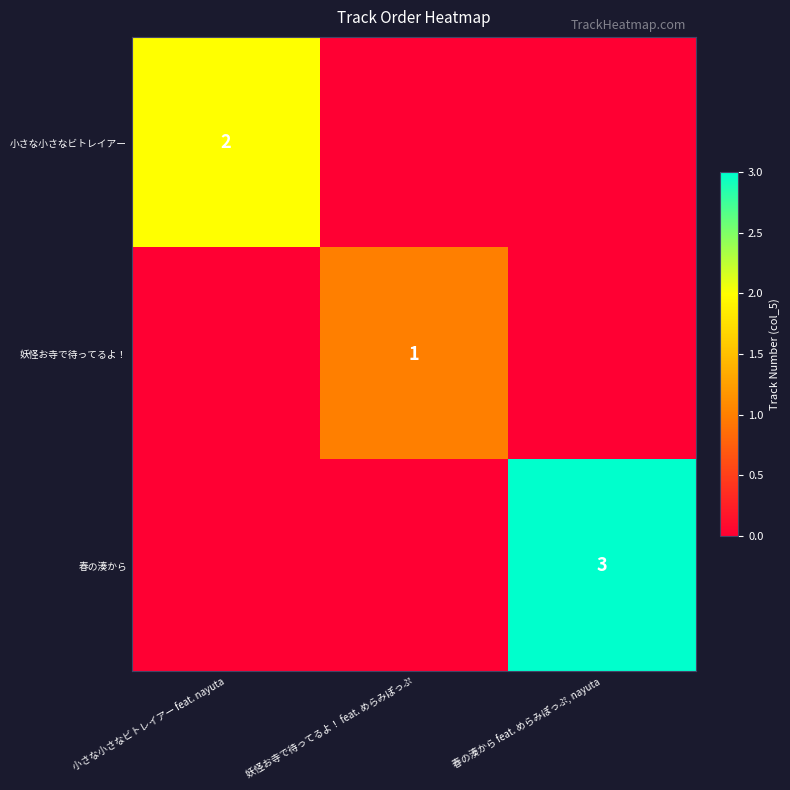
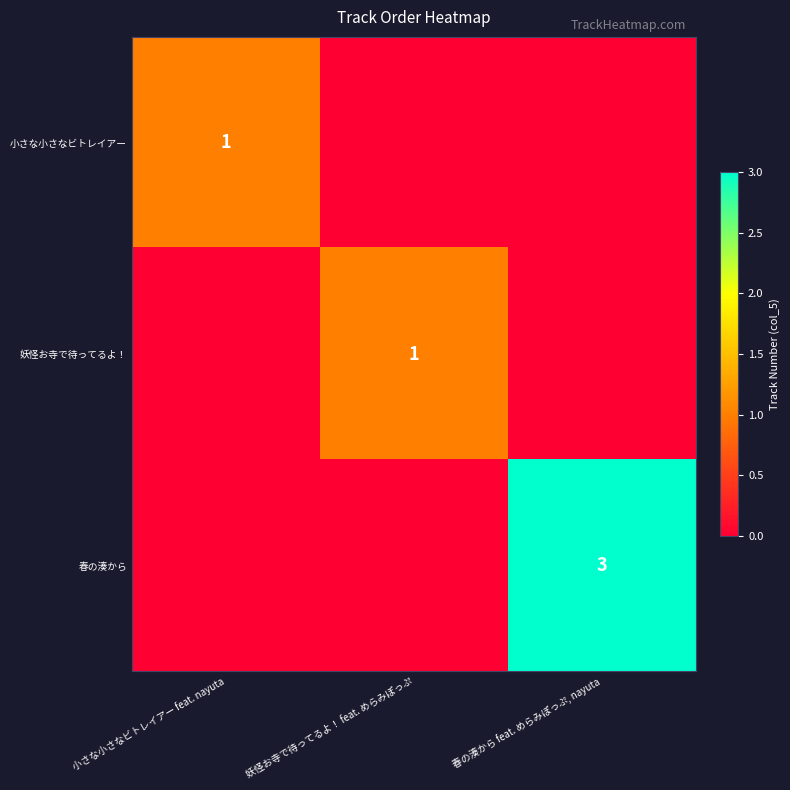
  {
    "小さな小さなビトレイアー": {
-     "小さな小さなビトレイアー feat. nayuta": 2
+     "小さな小さなビトレイアー feat. nayuta": 1
    },
    "妖怪お寺で待ってるよ！": {
      "妖怪お寺で待ってるよ！ feat. めらみぽっぷ": 1
    },
    "春の湊から": {
      "春の湊から feat. めらみぽっぷ, nayuta": 3
    }
  }
